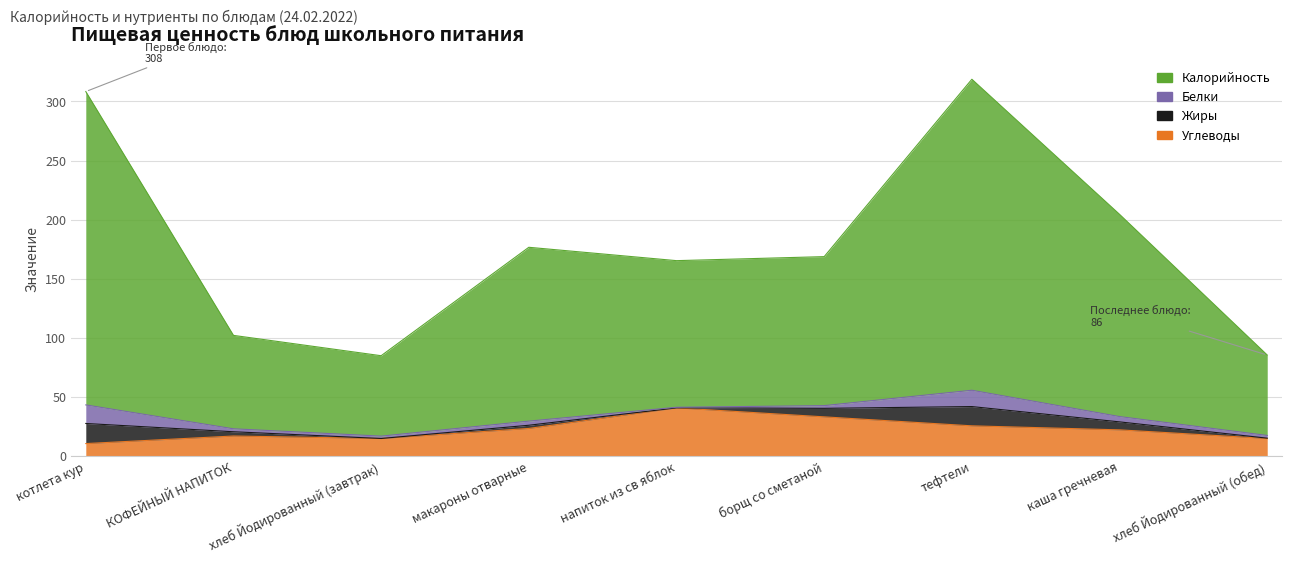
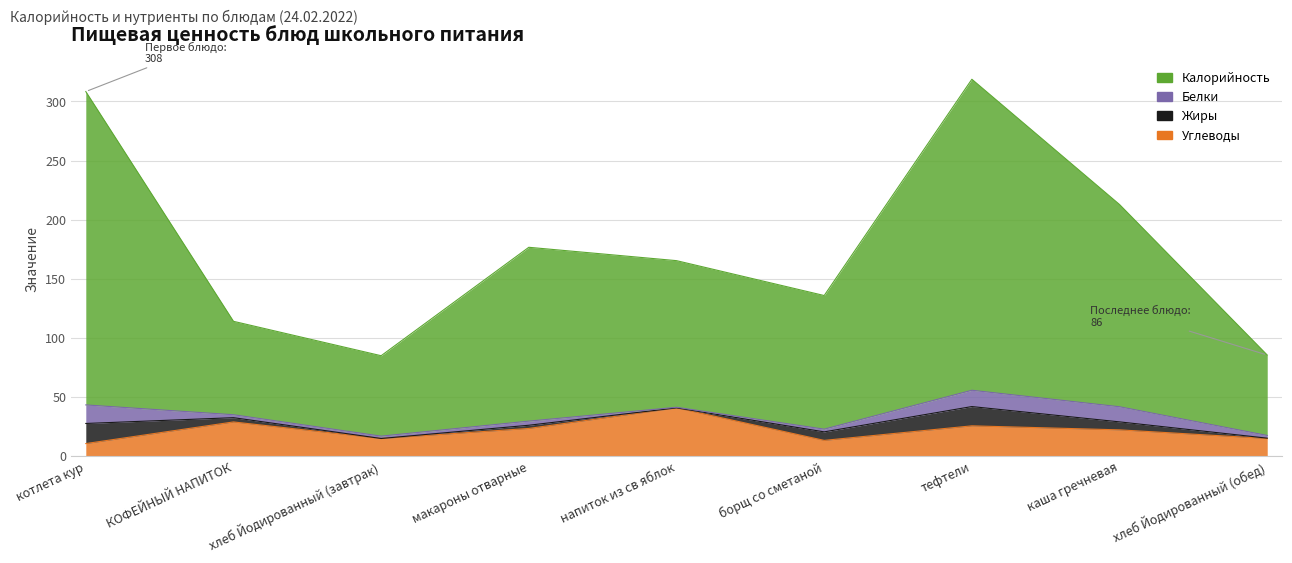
  {
    "Углеводы": {
      "котлета кур": 11,
-     "КОФЕЙНЫЙ НАПИТОК": 17,
+     "КОФЕЙНЫЙ НАПИТОК": 29,
      "макароны отварные": 24,
-     "борщ со сметаной": 33,
+     "борщ со сметаной": 13,
      "тефтели": 26,
      "каша гречневая": 22
    },
    "Жиры": {
      "котлета кур": 17,
      "КОФЕЙНЫЙ НАПИТОК": 4,
      "макароны отварные": 3,
      "борщ со сметаной": 7,
      "тефтели": 16,
      "каша гречневая": 7
    },
    "Белки": {
      "котлета кур": 16,
      "КОФЕЙНЫЙ НАПИТОК": 3,
      "макароны отварные": 4,
      "борщ со сметаной": 2,
      "тефтели": 14,
-     "каша гречневая": 4,
+     "каша гречневая": 13,
      "хлеб Йодированный (обед)": 2
    },
    "Калорийность": {
      "КОФЕЙНЫЙ НАПИТОК": 79,
      "хлеб Йодированный (завтрак)": 68,
      "макароны отварные": 147,
      "напиток из св яблок": 124,
-     "борщ со сметаной": 126,
+     "борщ со сметаной": 113,
      "тефтели": 263,
      "каша гречневая": 171
    }
  }
